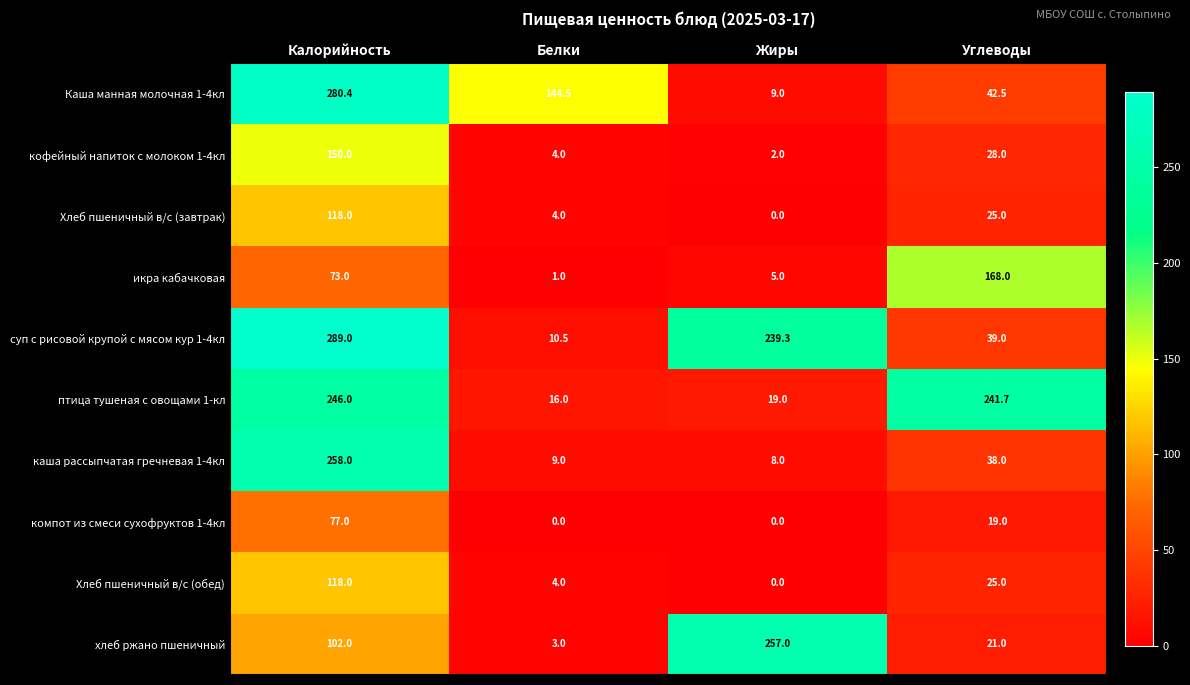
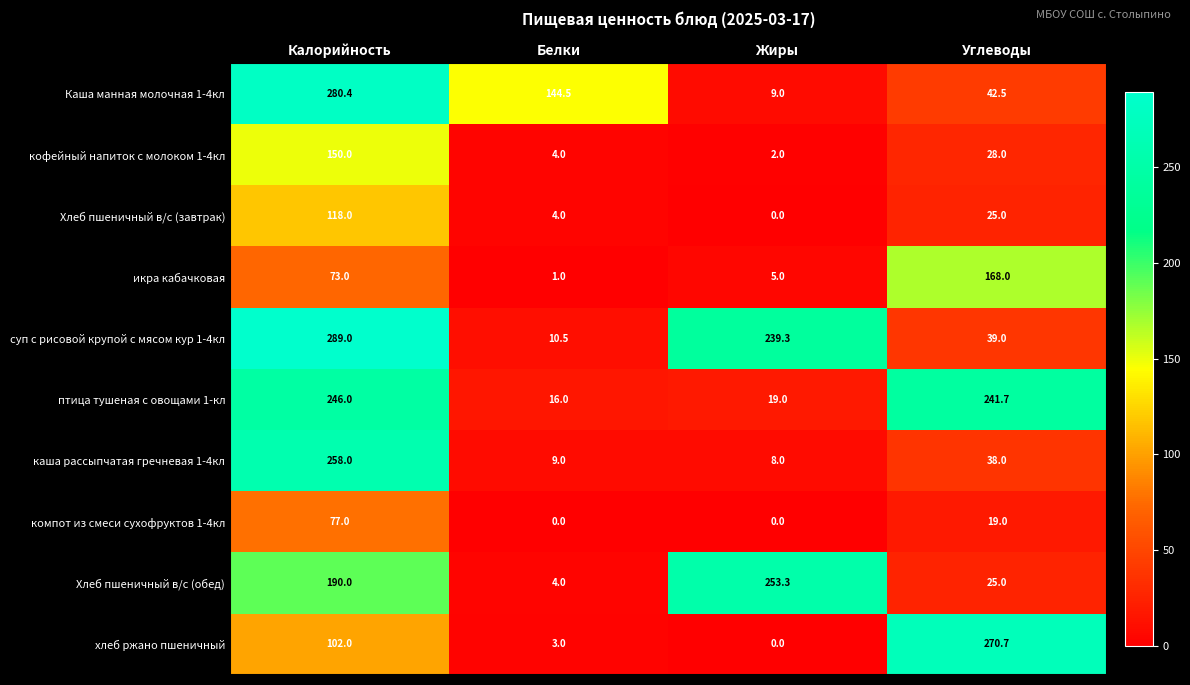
  {
    "Каша манная молочная 1-4кл": {
      "Калорийность": 280.4,
      "Белки": 144.5,
      "Жиры": 9.0,
      "Углеводы": 42.5
    },
    "кофейный напиток с молоком 1-4кл": {
      "Калорийность": 150.0,
      "Белки": 4.0,
      "Жиры": 2.0,
      "Углеводы": 28.0
    },
    "Хлеб пшеничный в/с (завтрак)": {
      "Калорийность": 118.0,
      "Белки": 4.0,
      "Жиры": 0.0,
      "Углеводы": 25.0
    },
    "икра кабачковая": {
      "Калорийность": 73.0,
      "Белки": 1.0,
      "Жиры": 5.0,
      "Углеводы": 168.0
    },
    "суп с рисовой крупой с мясом кур 1-4кл": {
      "Калорийность": 289.0,
      "Белки": 10.5,
      "Жиры": 239.3,
      "Углеводы": 39.0
    },
    "птица тушеная с овощами 1-кл": {
      "Калорийность": 246.0,
      "Белки": 16.0,
      "Жиры": 19.0,
      "Углеводы": 241.7
    },
    "каша рассыпчатая гречневая 1-4кл": {
      "Калорийность": 258.0,
      "Белки": 9.0,
      "Жиры": 8.0,
      "Углеводы": 38.0
    },
    "компот из смеси сухофруктов 1-4кл": {
      "Калорийность": 77.0,
      "Белки": 0.0,
      "Жиры": 0.0,
      "Углеводы": 19.0
    },
    "Хлеб пшеничный в/с (обед)": {
-     "Калорийность": 118.0,
+     "Калорийность": 190.0,
      "Белки": 4.0,
-     "Жиры": 0.0,
+     "Жиры": 253.3,
      "Углеводы": 25.0
    },
    "хлеб ржано пшеничный": {
      "Калорийность": 102.0,
      "Белки": 3.0,
-     "Жиры": 257.0,
-     "Углеводы": 21.0
+     "Жиры": 0.0,
+     "Углеводы": 270.7
    }
  }
